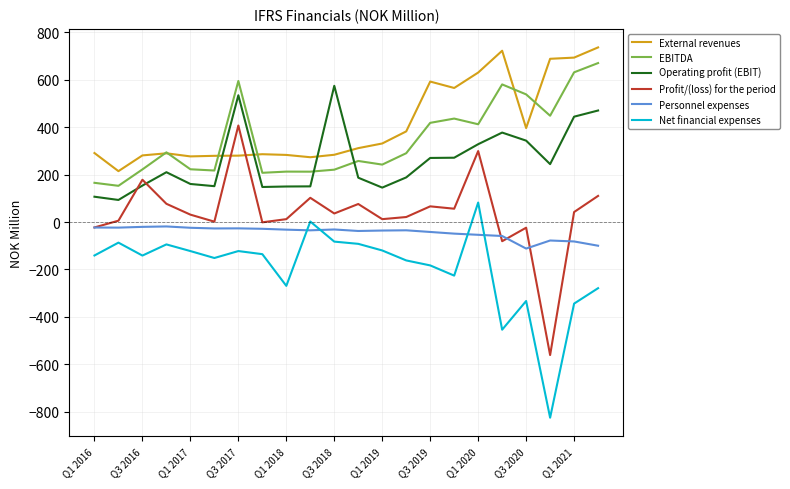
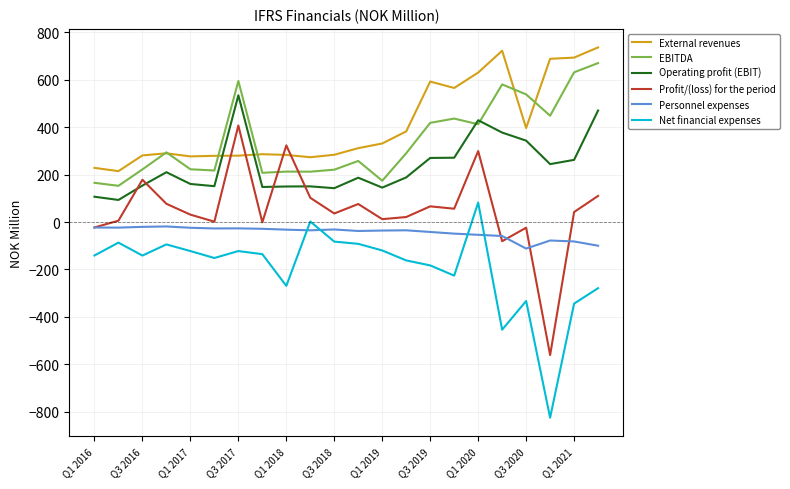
  {
    "External revenues": {
-     "Q1 2016": 290,
+     "Q1 2016": 230,
      "Q3 2016": 280,
      "Q1 2017": 280,
      "Q3 2017": 280,
      "Q1 2018": 280,
      "Q3 2018": 280,
      "Q1 2019": 330,
      "Q3 2019": 590,
      "Q1 2020": 630,
      "Q3 2020": 400,
      "Q1 2021": 690
    },
    "EBITDA": {
      "Q1 2016": 170,
      "Q3 2016": 220,
      "Q1 2017": 220,
      "Q3 2017": 590,
      "Q1 2018": 210,
      "Q3 2018": 220,
-     "Q1 2019": 240,
+     "Q1 2019": 170,
      "Q3 2019": 420,
      "Q1 2020": 410,
      "Q3 2020": 540,
      "Q1 2021": 630
    },
    "Operating profit (EBIT)": {
      "Q1 2016": 110,
      "Q3 2016": 150,
      "Q1 2017": 160,
      "Q3 2017": 530,
      "Q1 2018": 150,
-     "Q3 2018": 570,
+     "Q3 2018": 140,
      "Q1 2019": 150,
      "Q3 2019": 270,
-     "Q1 2020": 330,
+     "Q1 2020": 430,
      "Q3 2020": 340,
-     "Q1 2021": 440
+     "Q1 2021": 260
    },
    "Profit/(loss) for the period": {
      "Q3 2016": 180,
      "Q1 2017": 30,
      "Q3 2017": 410,
-     "Q1 2018": 10,
+     "Q1 2018": 320,
      "Q3 2018": 40,
      "Q1 2019": 10,
      "Q3 2019": 70,
      "Q1 2020": 300,
      "Q3 2020": -20,
      "Q1 2021": 40
    },
    "Personnel expenses": {
      "Q3 2016": -20,
      "Q1 2017": -20,
      "Q3 2017": -30,
      "Q1 2018": -30,
      "Q3 2018": -30,
      "Q1 2019": -40,
      "Q3 2019": -40,
      "Q1 2020": -50,
      "Q3 2020": -110,
      "Q1 2021": -80
    },
    "Net financial expenses": {
      "Q1 2016": -140,
      "Q3 2016": -140,
      "Q1 2017": -120,
      "Q3 2017": -120,
      "Q1 2018": -270,
      "Q3 2018": -80,
      "Q1 2019": -120,
      "Q3 2019": -180,
      "Q1 2020": 80,
      "Q3 2020": -330,
      "Q1 2021": -340
    }
  }
